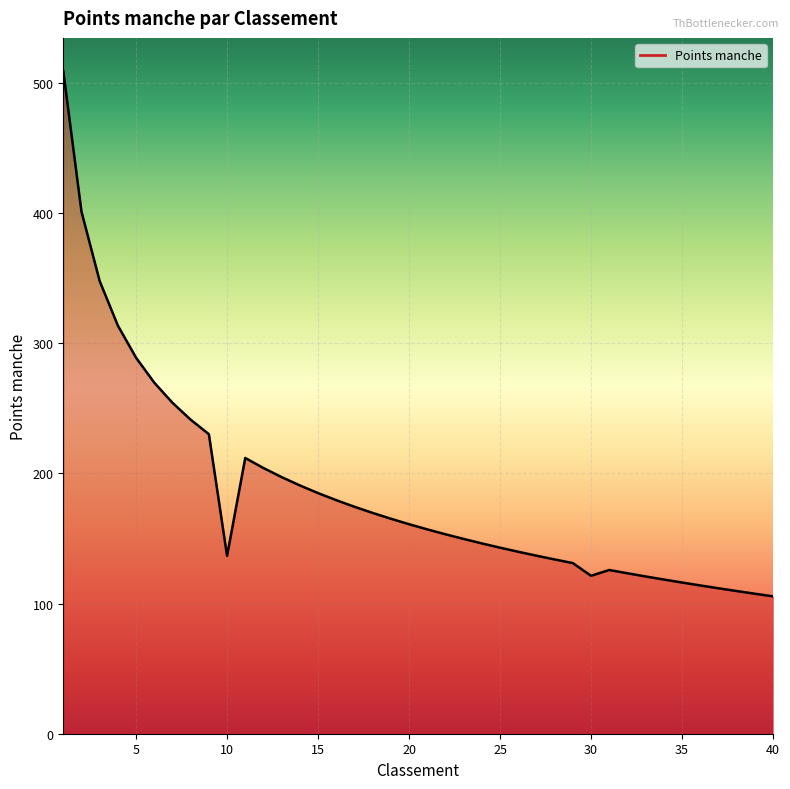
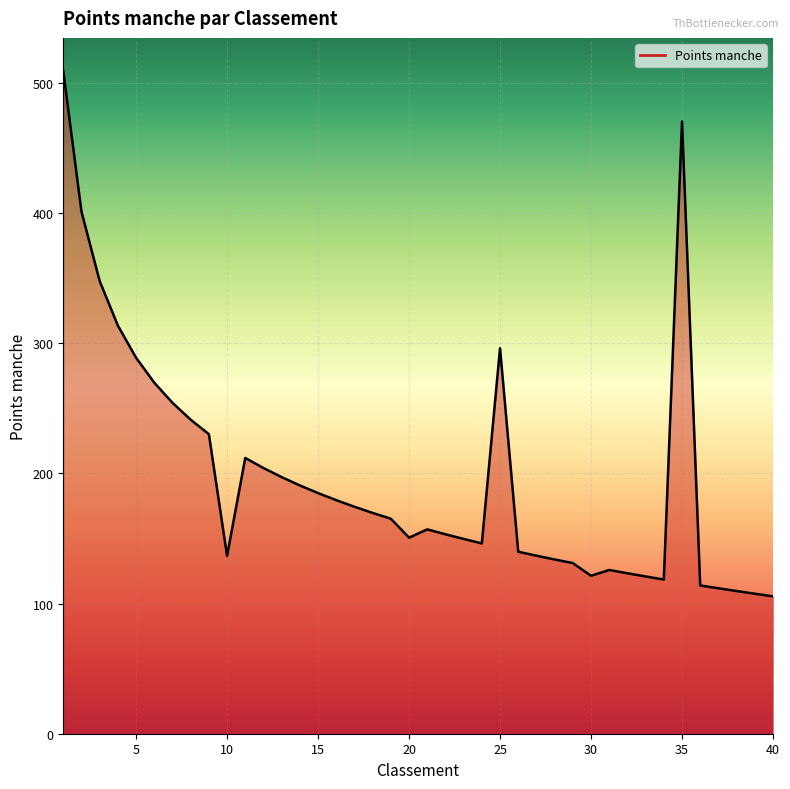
  {
    "5": 289,
    "10": 137,
    "15": 185,
-   "20": 161,
-   "25": 143,
+   "20": 151,
+   "25": 296,
    "30": 121,
-   "35": 116,
+   "35": 470,
    "40": 106
  }
